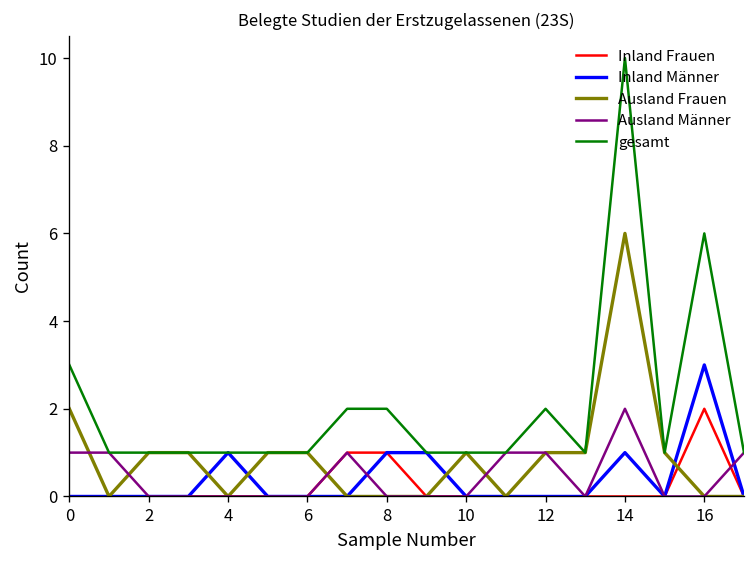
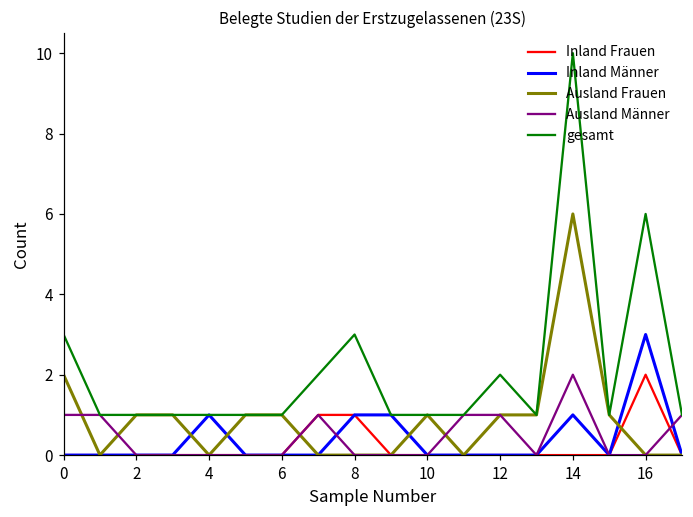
  {
    "Inland Frauen": {
      "14": 0,
      "16": 2
    },
    "Inland Männer": {
      "14": 1,
      "16": 3
    },
    "Ausland Frauen": {
      "0": 2,
      "14": 6
    },
    "Ausland Männer": {
      "0": 1,
      "14": 2
    },
    "gesamt": {
      "0": 3,
-     "8": 2,
+     "8": 3,
      "12": 2,
      "14": 10,
      "16": 6
    }
  }
